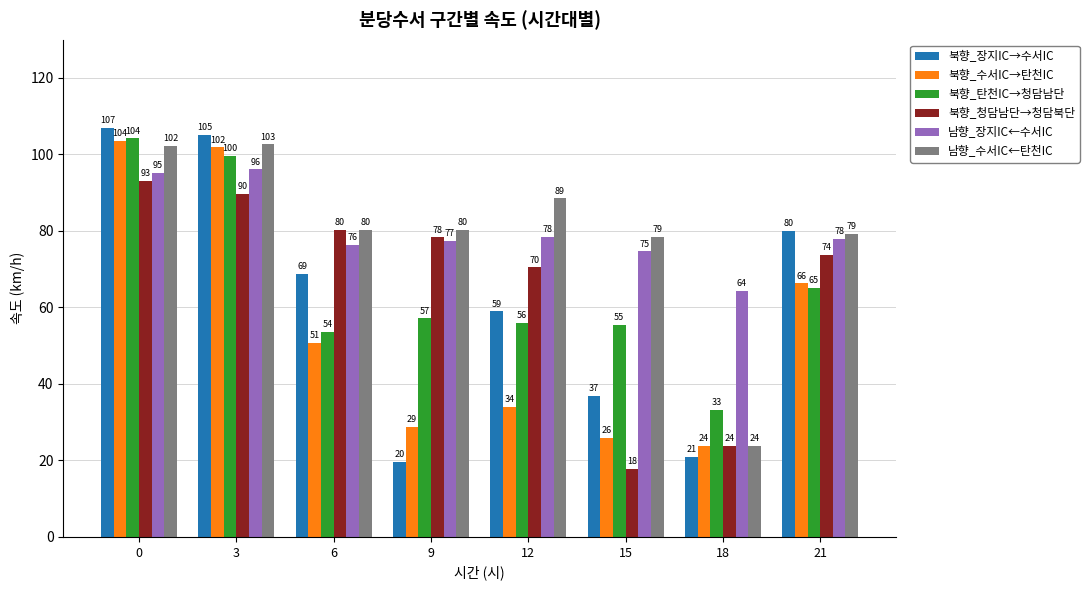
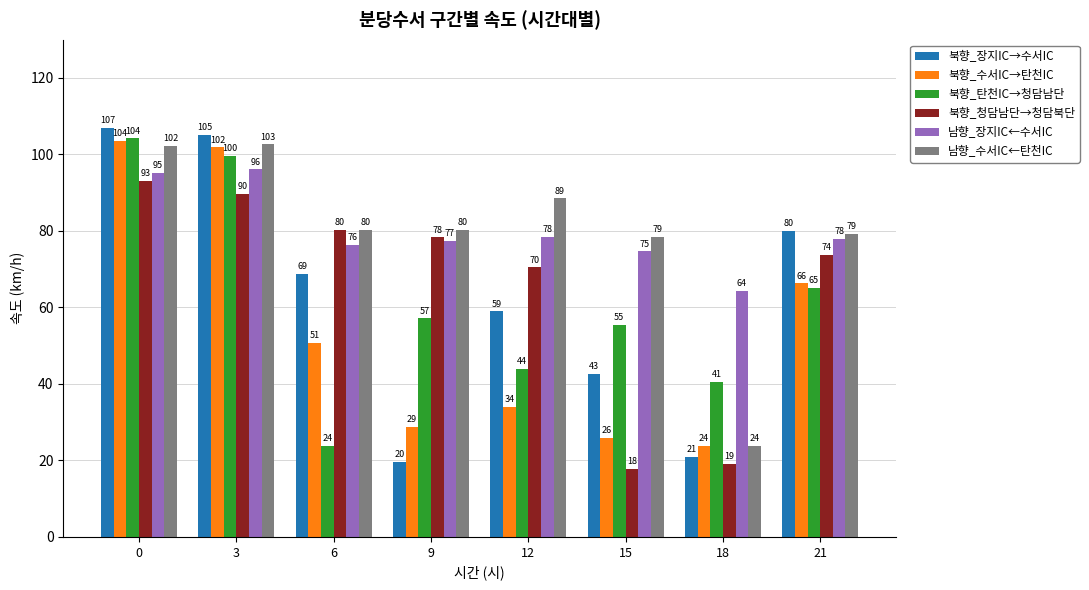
  {
    "북향_장지IC→수서IC": {
      "0": 107,
      "3": 105,
      "6": 69,
      "9": 20,
      "12": 59,
-     "15": 37,
+     "15": 43,
      "18": 21,
      "21": 80
    },
    "북향_수서IC→탄천IC": {
      "0": 104,
      "3": 102,
      "6": 51,
      "9": 29,
      "12": 34,
      "15": 26,
      "18": 24,
      "21": 66
    },
    "북향_탄천IC→청담남단": {
      "0": 104,
      "3": 100,
-     "6": 54,
+     "6": 24,
      "9": 57,
-     "12": 56,
+     "12": 44,
      "15": 55,
-     "18": 33,
+     "18": 41,
      "21": 65
    },
    "북향_청담남단→청담북단": {
      "0": 93,
      "3": 90,
      "6": 80,
      "9": 78,
      "12": 70,
      "15": 18,
-     "18": 24,
+     "18": 19,
      "21": 74
    },
    "남향_장지IC←수서IC": {
      "0": 95,
      "3": 96,
      "6": 76,
      "9": 77,
      "12": 78,
      "15": 75,
      "18": 64,
      "21": 78
    },
    "남향_수서IC←탄천IC": {
      "0": 102,
      "3": 103,
      "6": 80,
      "9": 80,
      "12": 89,
      "15": 79,
      "18": 24,
      "21": 79
    }
  }
